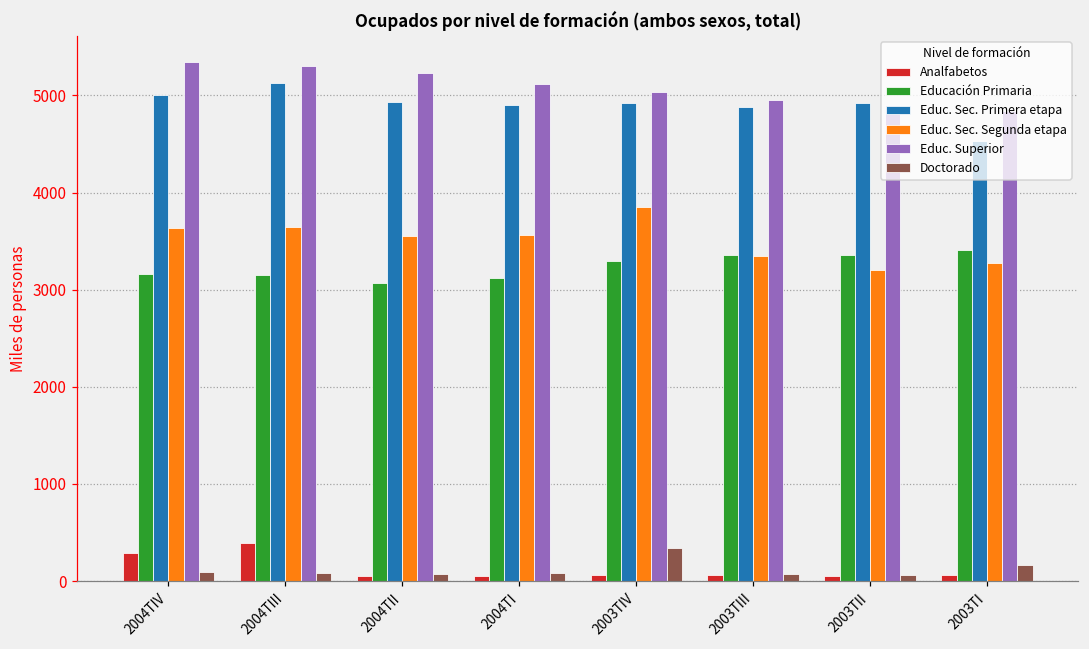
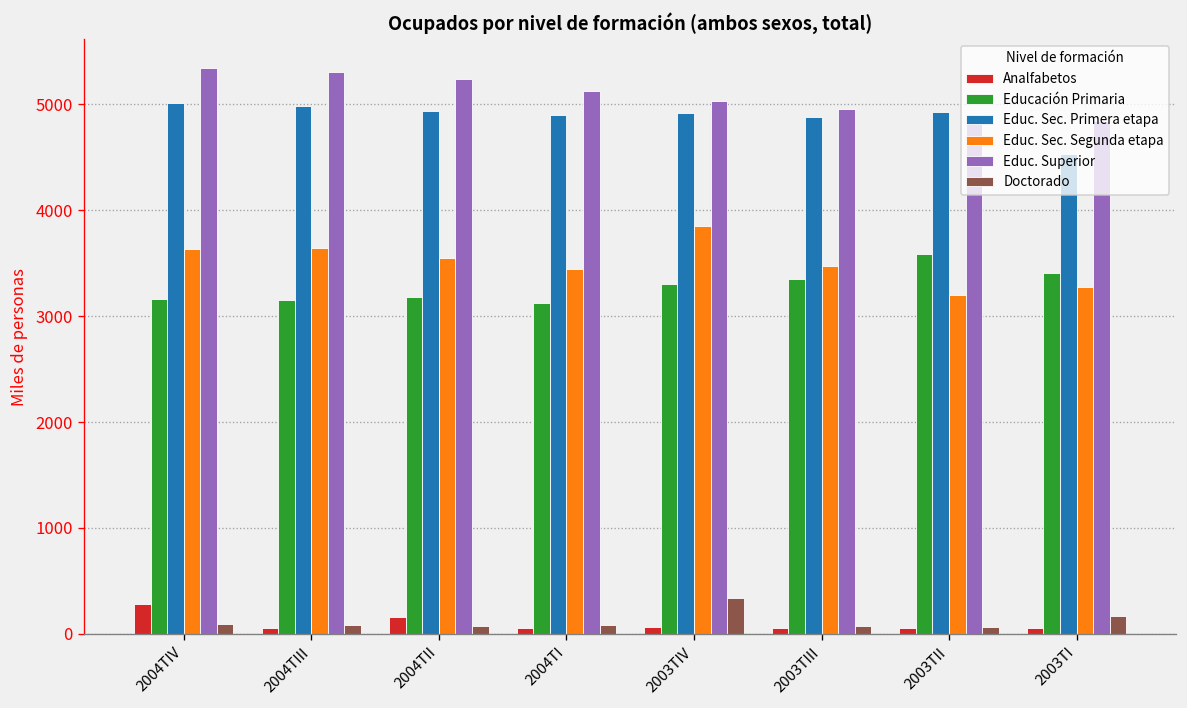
  {
    "Analfabetos": {
      "2004TIV": 300,
-     "2004TIII": 400,
-     "2004TII": 100,
+     "2004TIII": 100,
+     "2004TII": 200,
      "2004TI": 100,
      "2003TIV": 100,
      "2003TIII": 100,
      "2003TII": 100,
      "2003TI": 100
    },
    "Educación Primaria": {
      "2004TIV": 3200,
      "2004TIII": 3100,
-     "2004TII": 3100,
+     "2004TII": 3200,
      "2004TI": 3100,
      "2003TIV": 3300,
      "2003TIII": 3400,
-     "2003TII": 3400,
+     "2003TII": 3600,
      "2003TI": 3400
    },
    "Educ. Sec. Primera etapa": {
      "2004TIV": 5000,
-     "2004TIII": 5100,
+     "2004TIII": 5000,
      "2004TII": 4900,
      "2004TI": 4900,
      "2003TIV": 4900,
      "2003TIII": 4900,
      "2003TII": 4900
    },
    "Educ. Sec. Segunda etapa": {
      "2004TIV": 3600,
      "2004TIII": 3600,
      "2004TII": 3500,
-     "2004TI": 3600,
+     "2004TI": 3400,
      "2003TIV": 3900,
-     "2003TIII": 3300,
+     "2003TIII": 3500,
      "2003TII": 3200,
      "2003TI": 3300
    },
    "Educ. Superior": {
      "2004TIV": 5300,
      "2004TIII": 5300,
      "2004TII": 5200,
      "2004TI": 5100,
      "2003TIV": 5000,
      "2003TIII": 5000
    },
    "Doctorado": {
      "2004TIV": 100,
      "2004TIII": 100,
      "2004TII": 100,
      "2004TI": 100,
      "2003TIV": 300,
      "2003TIII": 100,
      "2003TII": 100,
      "2003TI": 200
    }
  }
